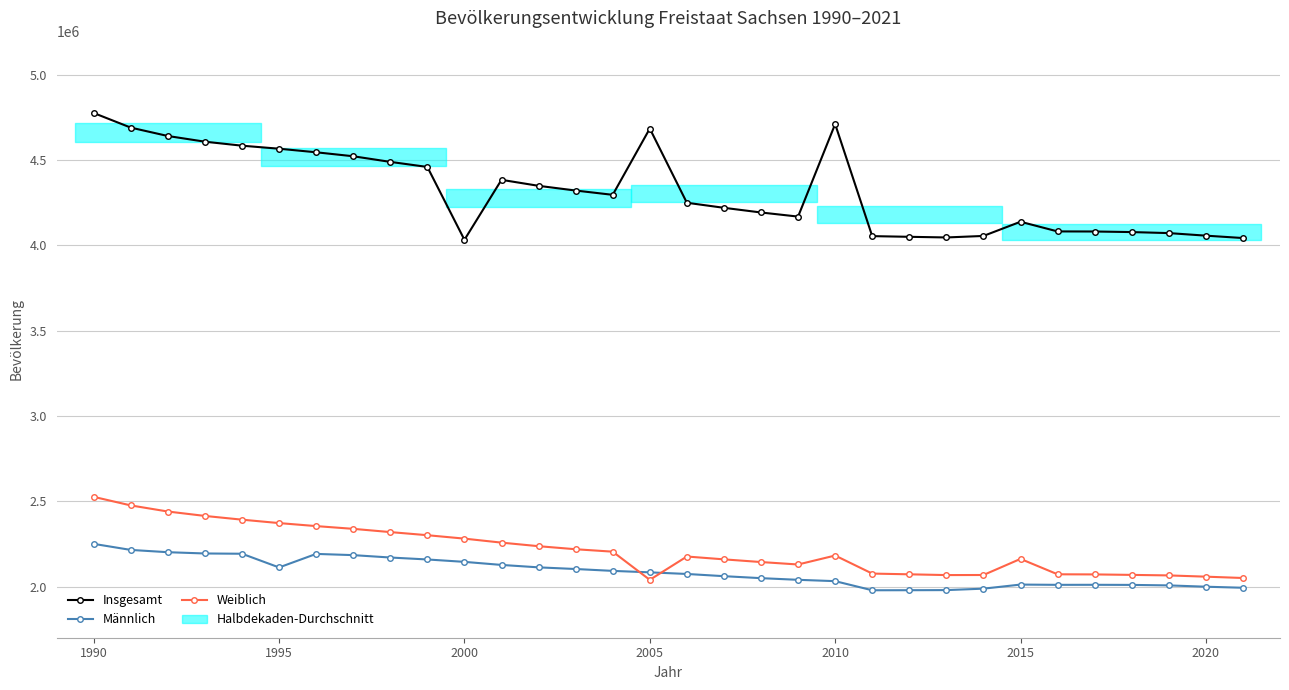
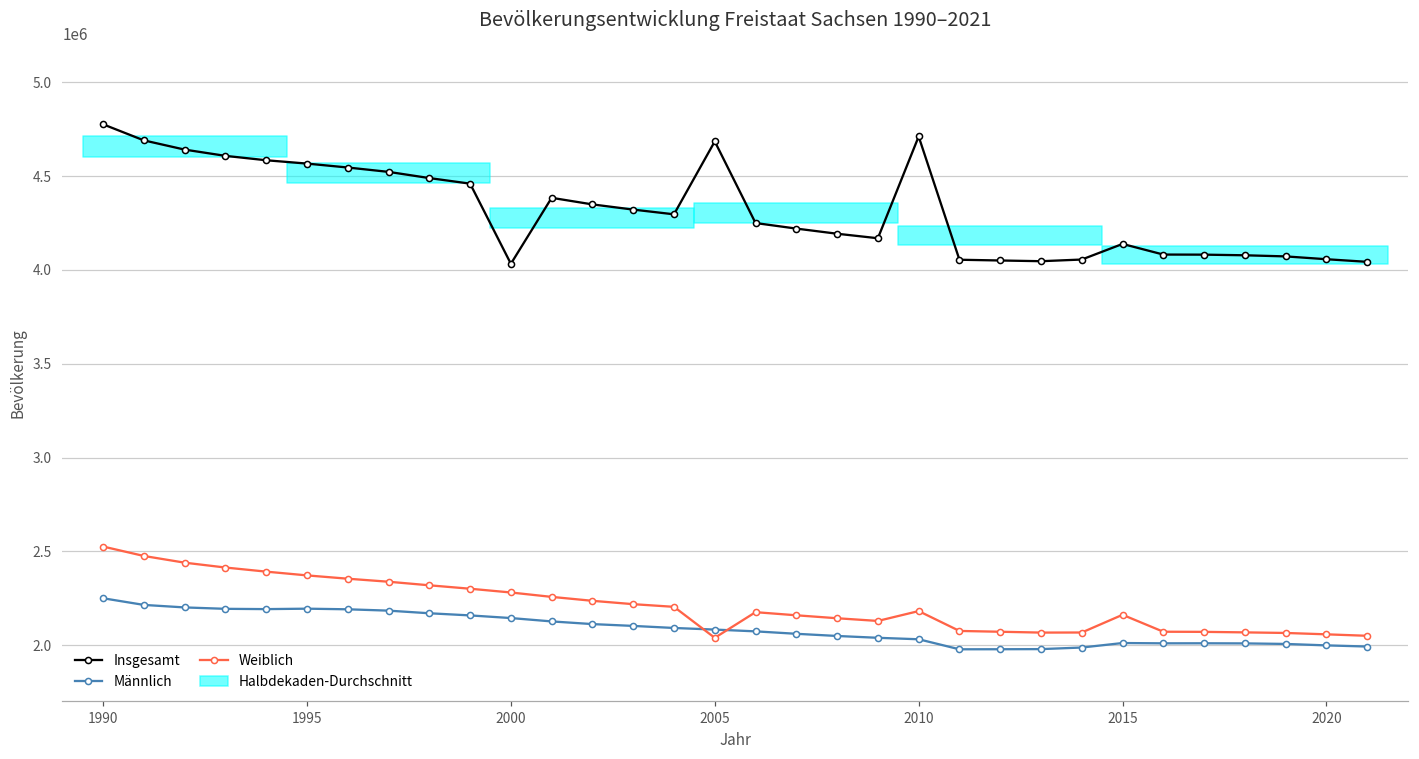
  {
    "Insgesamt": {
      "1990": 4780000,
      "1995": 4570000,
      "2000": 4030000,
      "2005": 4680000,
      "2010": 4710000,
      "2015": 4140000,
      "2020": 4060000
    },
    "Männlich": {
      "1990": 2250000,
-     "1995": 2110000,
+     "1995": 2190000,
      "2000": 2140000,
      "2005": 2080000,
      "2010": 2030000,
      "2015": 2010000,
      "2020": 2000000
    },
    "Weiblich": {
      "1990": 2530000,
      "1995": 2370000,
      "2000": 2280000,
      "2005": 2040000,
      "2010": 2180000,
      "2015": 2160000,
      "2020": 2060000
    }
  }
